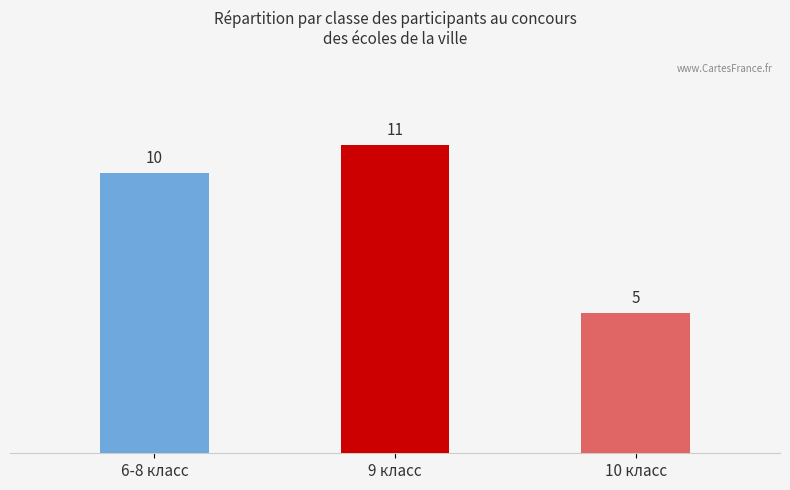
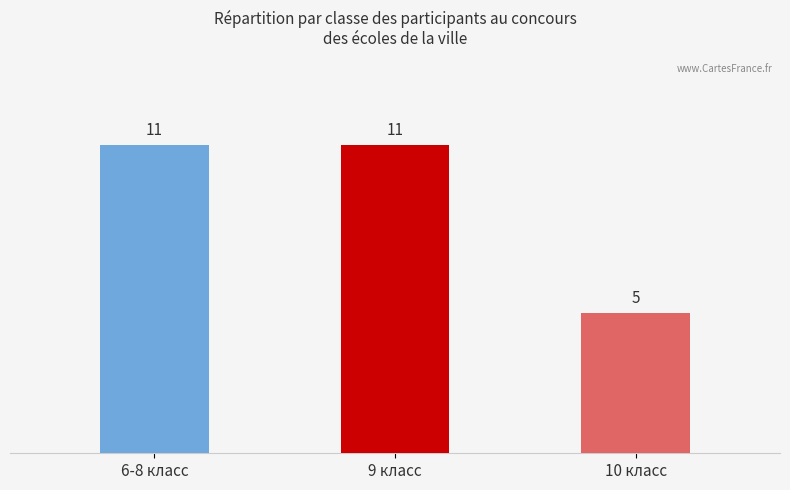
  {
-   "6-8 класс": 10,
+   "6-8 класс": 11,
    "9 класс": 11,
    "10 класс": 5
  }
